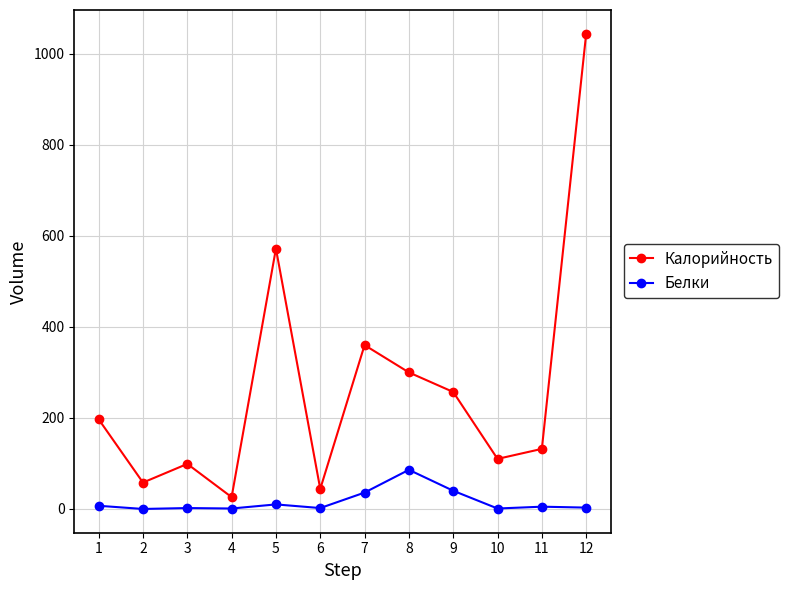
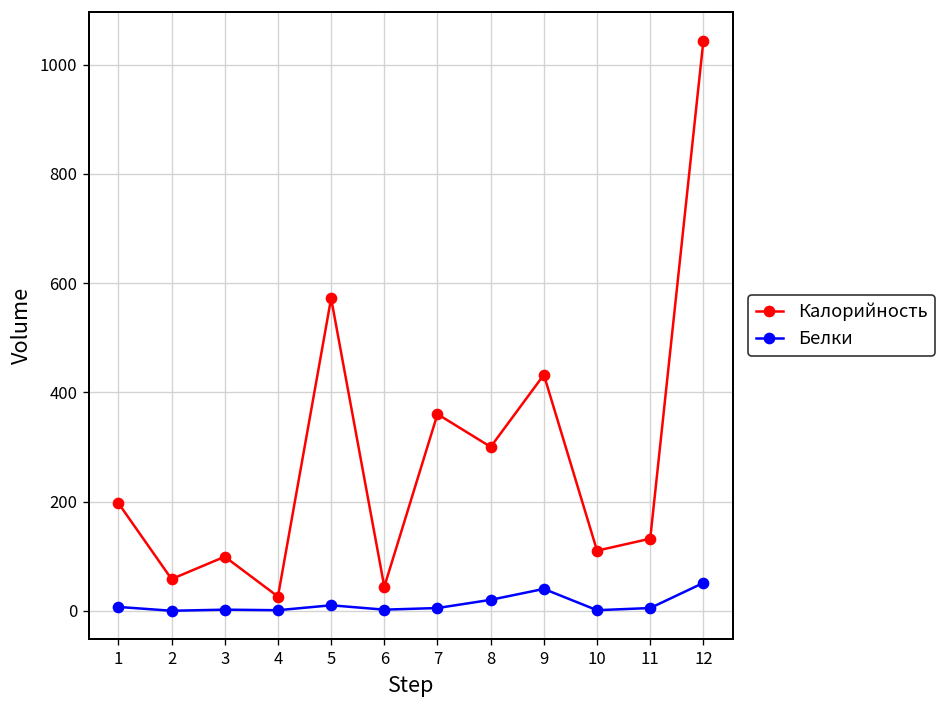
  {
    "Калорийность": {
      "1": 200,
      "2": 60,
      "3": 100,
      "4": 30,
      "5": 570,
      "6": 40,
      "7": 360,
      "8": 300,
-     "9": 260,
+     "9": 430,
      "10": 110,
      "11": 130,
      "12": 1040
    },
    "Белки": {
      "1": 10,
      "2": 0,
      "3": 0,
      "4": 0,
      "5": 10,
      "6": 0,
-     "7": 40,
-     "8": 90,
+     "7": 10,
+     "8": 20,
      "9": 40,
      "10": 0,
      "11": 10,
-     "12": 0
+     "12": 50
    }
  }
